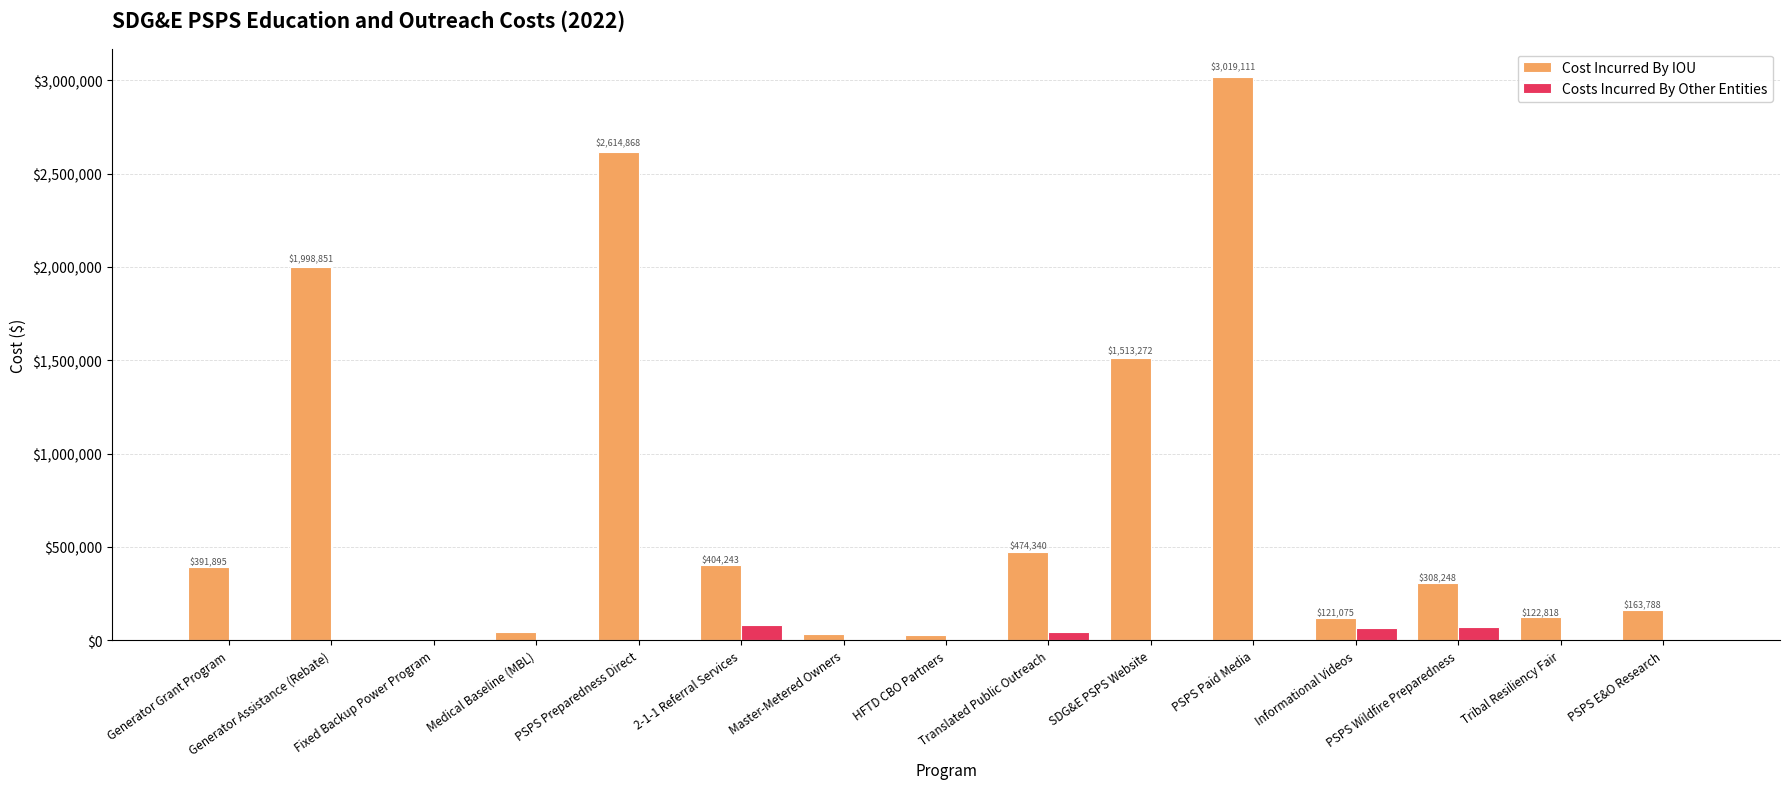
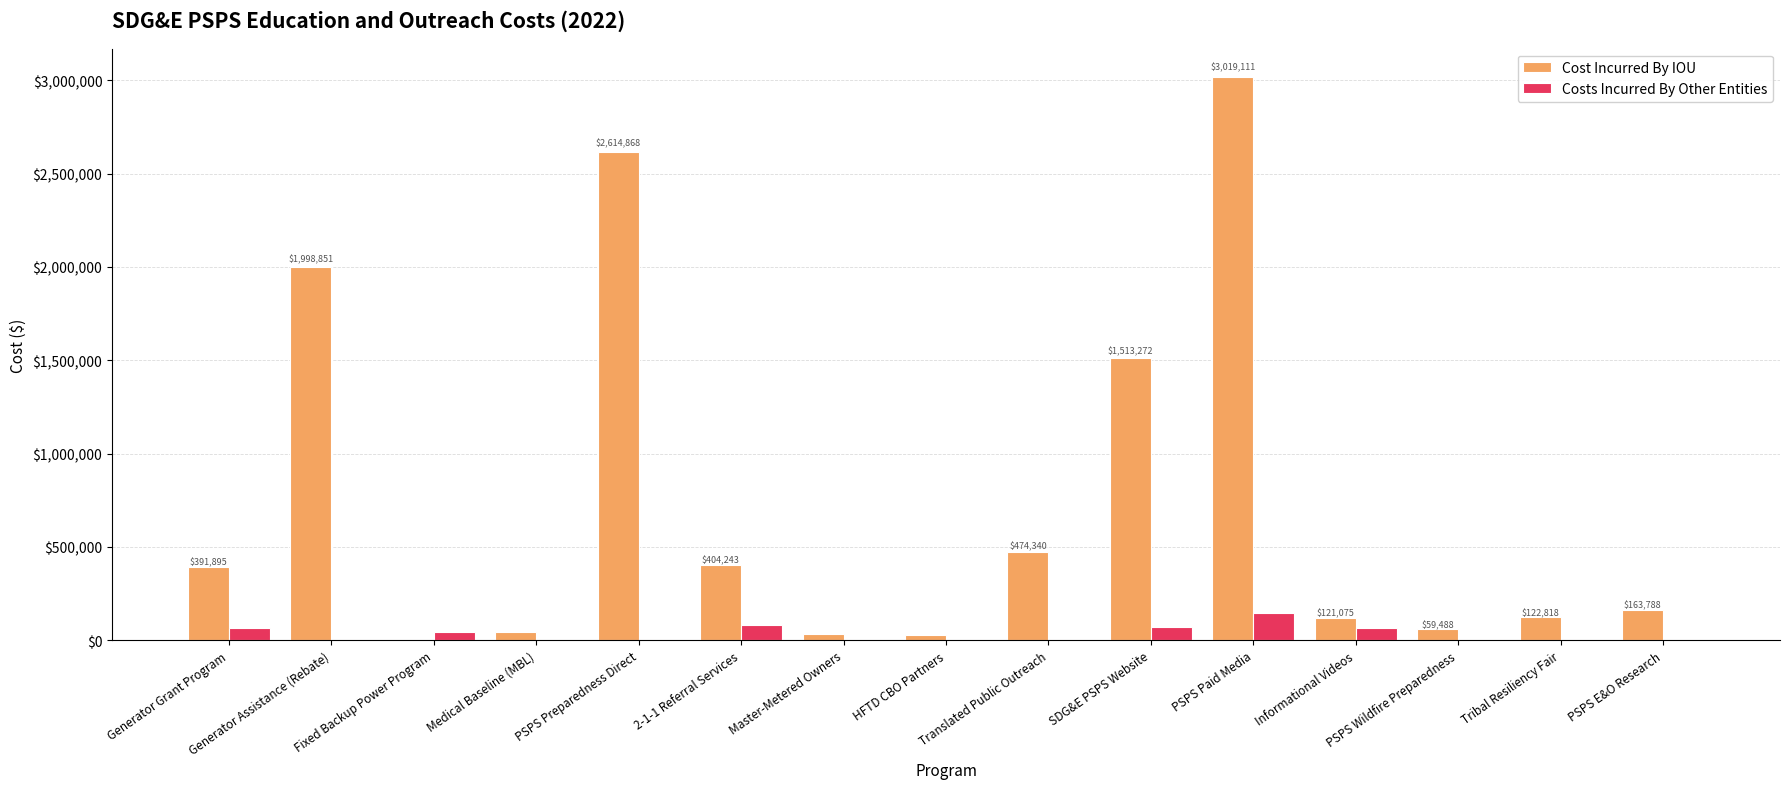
  {
    "Cost Incurred By IOU": {
      "Generator Grant Program": "$391,895",
      "Generator Assistance (Rebate)": "$1,998,851",
      "PSPS Preparedness Direct": "$2,614,868",
      "2-1-1 Referral Services": "$404,243",
      "Translated Public Outreach": "$474,340",
      "SDG&E PSPS Website": "$1,513,272",
      "PSPS Paid Media": "$3,019,111",
      "Informational Videos": "$121,075",
-     "PSPS Wildfire Preparedness": "$308,248",
+     "PSPS Wildfire Preparedness": "$59,488",
      "Tribal Resiliency Fair": "$122,818",
      "PSPS E&O Research": "$163,788"
    },
    "Costs Incurred By Other Entities": {
-     "Generator Grant Program": "$0",
+     "Generator Grant Program": "$70,000",
      "Generator Assistance (Rebate)": "$0",
-     "Fixed Backup Power Program": "$0",
+     "Fixed Backup Power Program": "$40,000",
      "Medical Baseline (MBL)": "$0",
      "PSPS Preparedness Direct": "$0",
      "2-1-1 Referral Services": "$80,000",
      "Master-Metered Owners": "$0",
      "HFTD CBO Partners": "$0",
-     "Translated Public Outreach": "$50,000",
-     "SDG&E PSPS Website": "$0",
-     "PSPS Paid Media": "$0",
+     "Translated Public Outreach": "$0",
+     "SDG&E PSPS Website": "$70,000",
+     "PSPS Paid Media": "$140,000",
      "Informational Videos": "$60,000",
-     "PSPS Wildfire Preparedness": "$70,000",
+     "PSPS Wildfire Preparedness": "$0",
      "Tribal Resiliency Fair": "$0"
    }
  }
